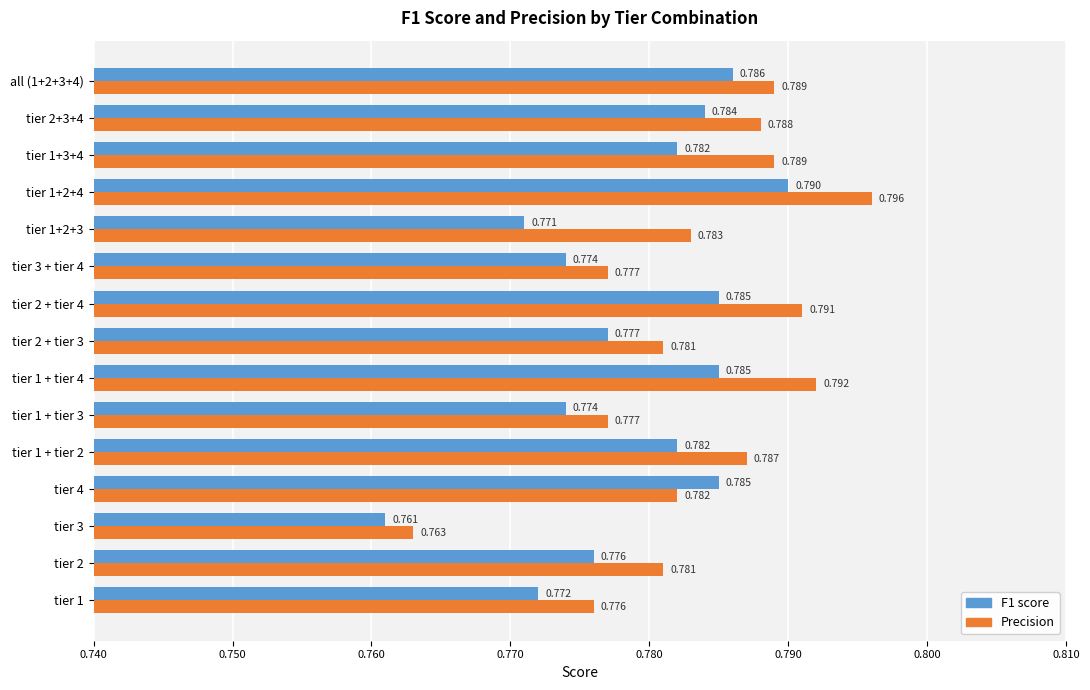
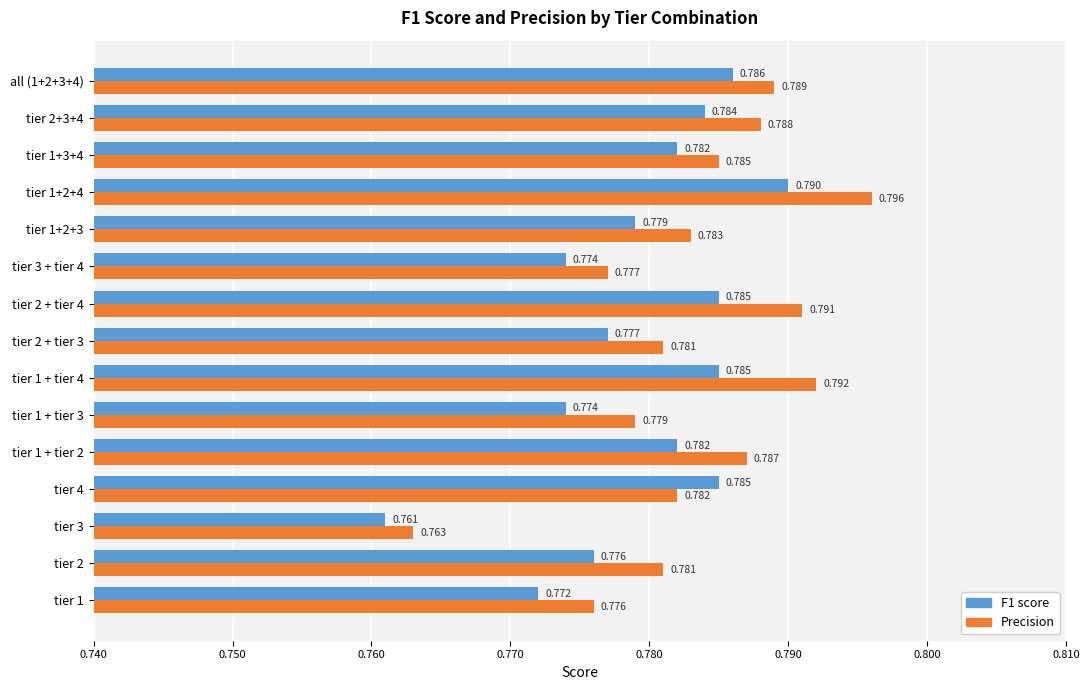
  {
    "F1 score": {
      "all (1+2+3+4)": 0.786,
      "tier 2+3+4": 0.784,
      "tier 1+3+4": 0.782,
      "tier 1+2+4": 0.790,
-     "tier 1+2+3": 0.771,
+     "tier 1+2+3": 0.779,
      "tier 3 + tier 4": 0.774,
      "tier 2 + tier 4": 0.785,
      "tier 2 + tier 3": 0.777,
      "tier 1 + tier 4": 0.785,
      "tier 1 + tier 3": 0.774,
      "tier 1 + tier 2": 0.782,
      "tier 4": 0.785,
      "tier 3": 0.761,
      "tier 2": 0.776,
      "tier 1": 0.772
    },
    "Precision": {
      "all (1+2+3+4)": 0.789,
      "tier 2+3+4": 0.788,
-     "tier 1+3+4": 0.789,
+     "tier 1+3+4": 0.785,
      "tier 1+2+4": 0.796,
      "tier 1+2+3": 0.783,
      "tier 3 + tier 4": 0.777,
      "tier 2 + tier 4": 0.791,
      "tier 2 + tier 3": 0.781,
      "tier 1 + tier 4": 0.792,
-     "tier 1 + tier 3": 0.777,
+     "tier 1 + tier 3": 0.779,
      "tier 1 + tier 2": 0.787,
      "tier 4": 0.782,
      "tier 3": 0.763,
      "tier 2": 0.781,
      "tier 1": 0.776
    }
  }
